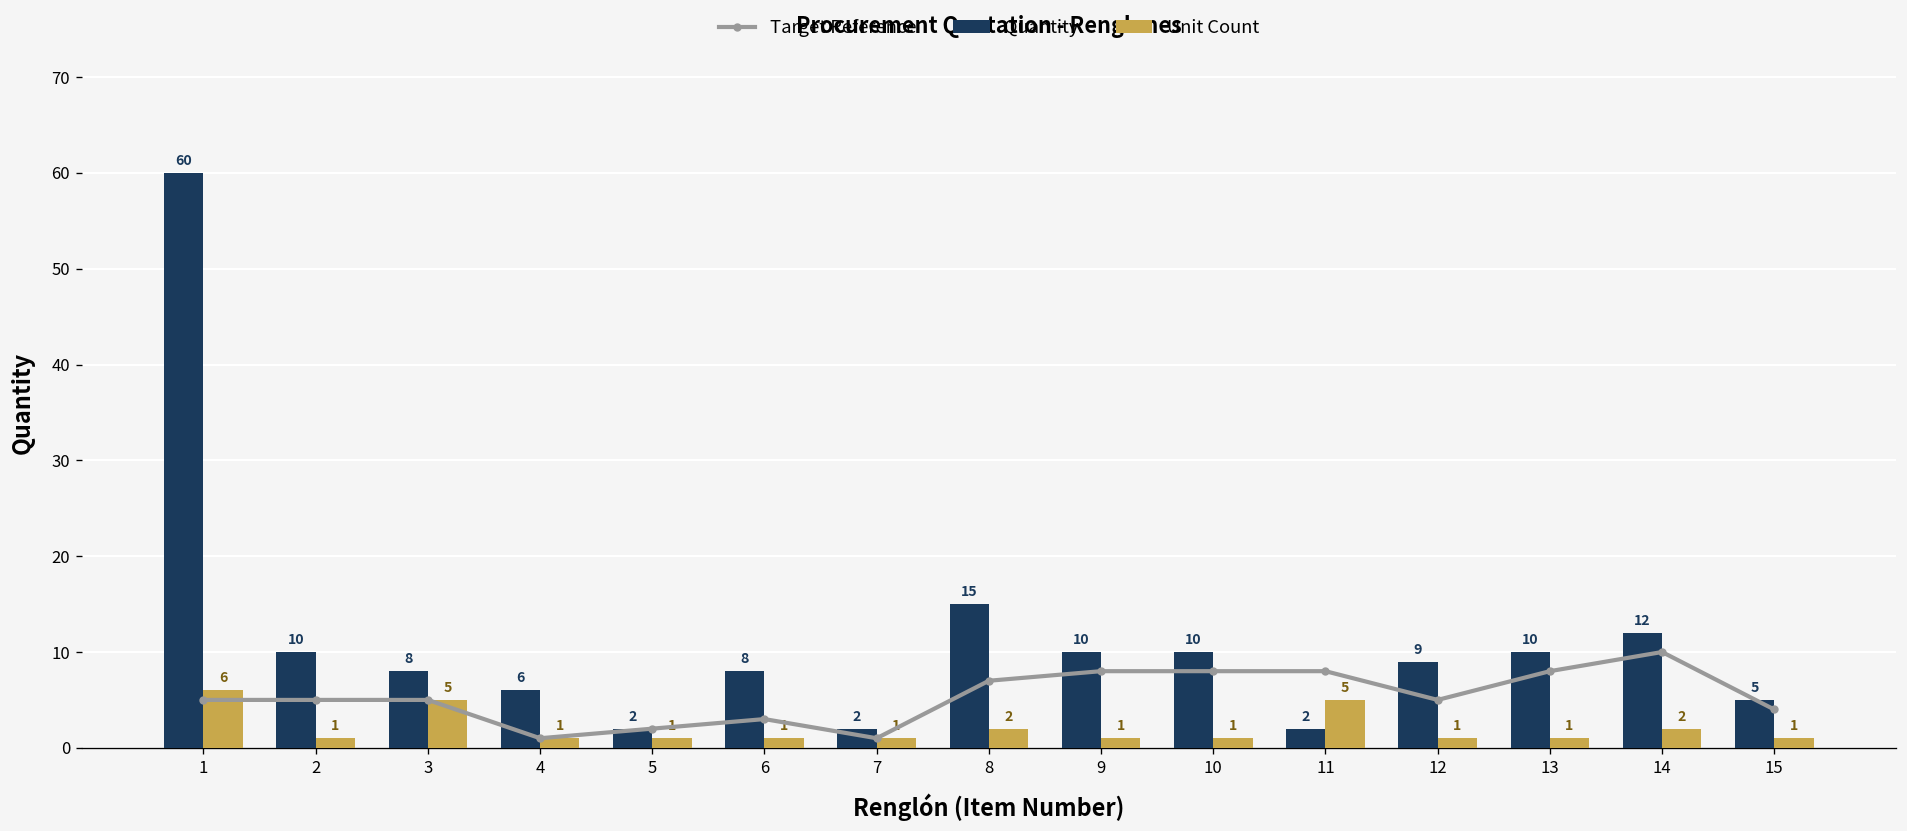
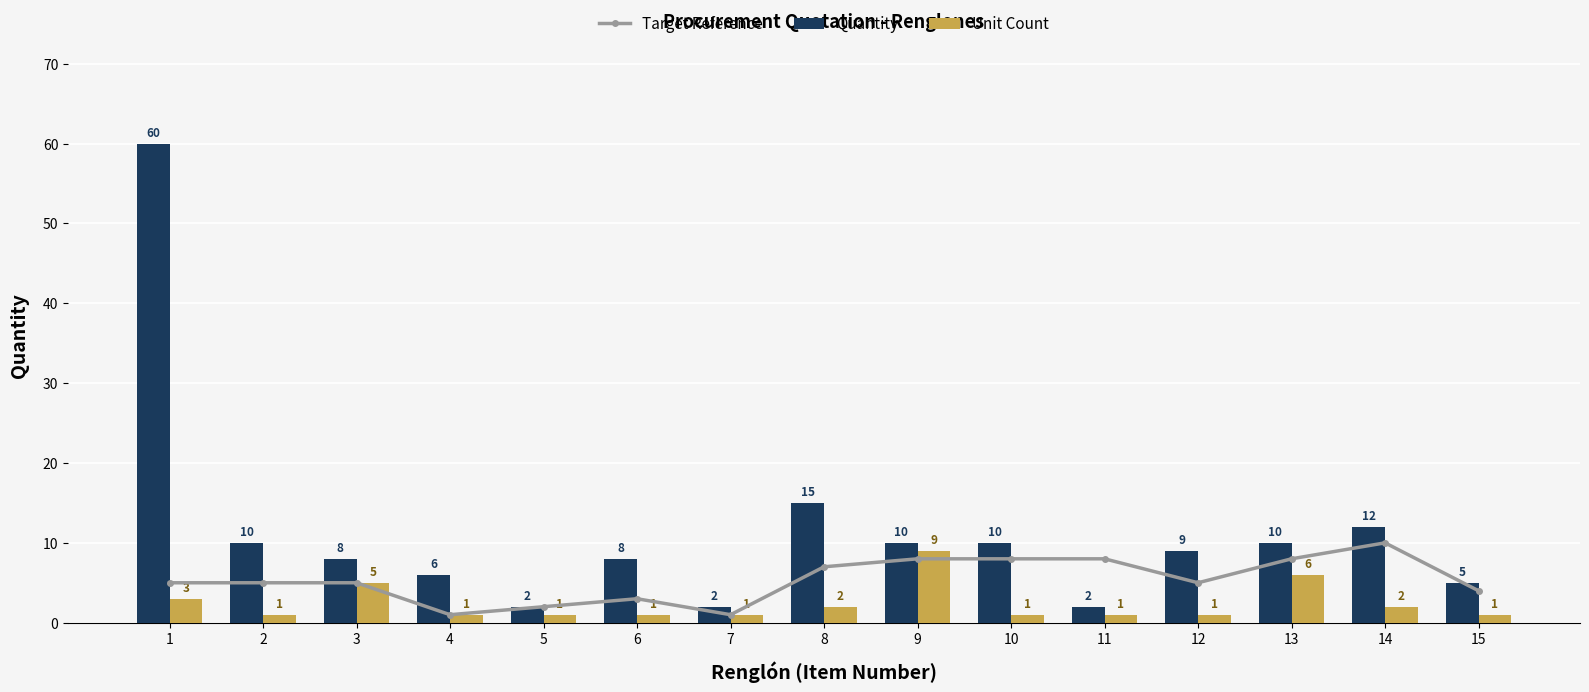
  {
    "Quantity": {
      "1": 60,
      "2": 10,
      "3": 8,
      "4": 6,
      "5": 2,
      "6": 8,
      "7": 2,
      "8": 15,
      "9": 10,
      "10": 10,
      "11": 2,
      "12": 9,
      "13": 10,
      "14": 12,
      "15": 5
    },
    "Target Reference": {
      "1": 5,
      "2": 5,
      "6": 3,
      "8": 7,
      "9": 8,
      "10": 8,
      "11": 8,
      "12": 5,
      "13": 8,
      "14": 10,
      "15": 4
    },
    "Unit Count": {
-     "1": 6,
+     "1": 3,
      "2": 1,
      "3": 5,
      "4": 1,
      "5": 1,
      "6": 1,
      "7": 1,
      "8": 2,
-     "9": 1,
+     "9": 9,
      "10": 1,
-     "11": 5,
+     "11": 1,
      "12": 1,
-     "13": 1,
+     "13": 6,
      "14": 2,
      "15": 1
    }
  }
